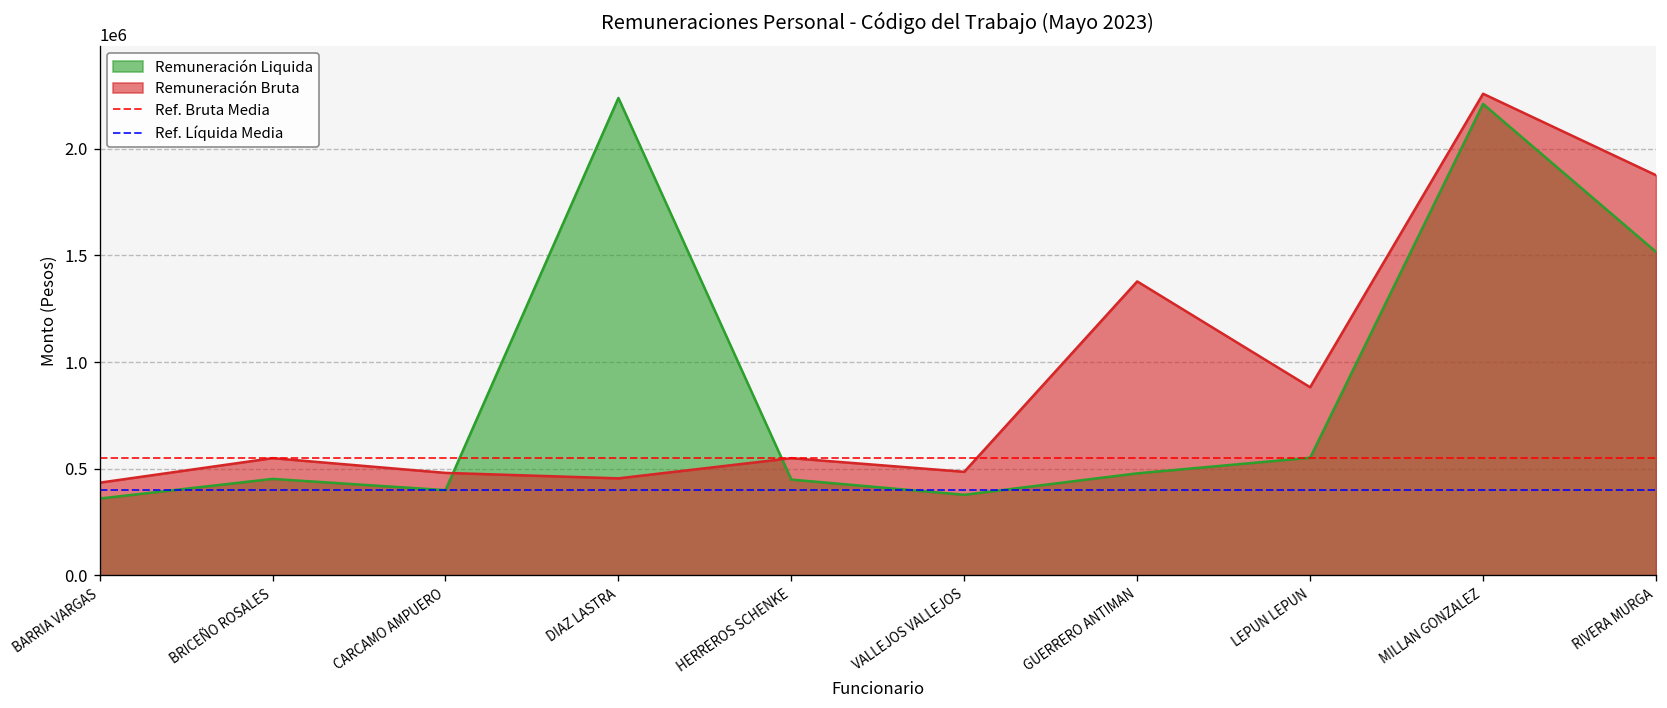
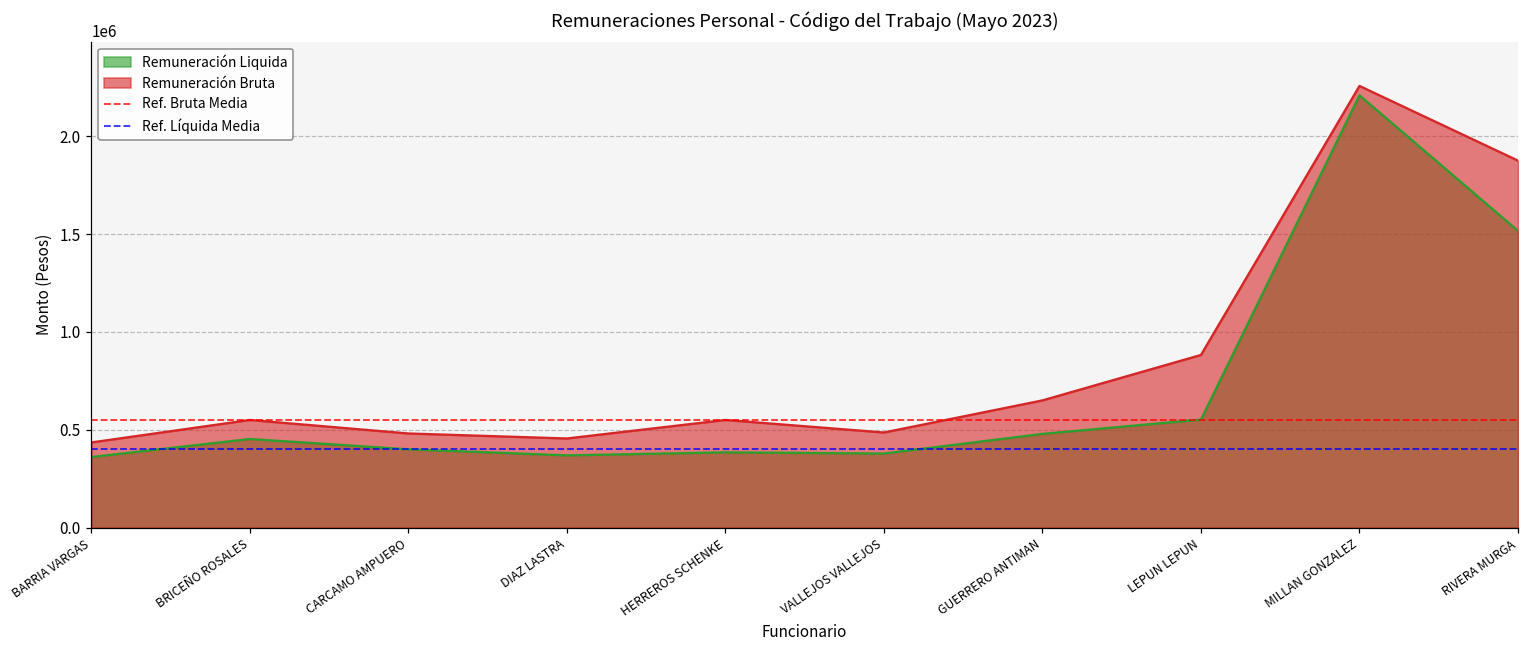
  {
    "Remuneración Liquida": {
      "BARRIA VARGAS": 360000,
      "BRICEÑO ROSALES": 450000,
      "CARCAMO AMPUERO": 400000,
-     "DIAZ LASTRA": 2240000,
-     "HERREROS SCHENKE": 450000,
+     "DIAZ LASTRA": 370000,
+     "HERREROS SCHENKE": 380000,
      "VALLEJOS VALLEJOS": 380000,
      "GUERRERO ANTIMAN": 480000,
      "LEPUN LEPUN": 550000,
      "MILLAN GONZALEZ": 2210000,
      "RIVERA MURGA": 1520000
    },
    "Remuneración Bruta": {
      "BARRIA VARGAS": 440000,
      "BRICEÑO ROSALES": 550000,
      "CARCAMO AMPUERO": 480000,
      "DIAZ LASTRA": 460000,
      "HERREROS SCHENKE": 550000,
      "VALLEJOS VALLEJOS": 490000,
-     "GUERRERO ANTIMAN": 1380000,
+     "GUERRERO ANTIMAN": 650000,
      "LEPUN LEPUN": 880000,
      "MILLAN GONZALEZ": 2260000,
      "RIVERA MURGA": 1880000
    }
  }
